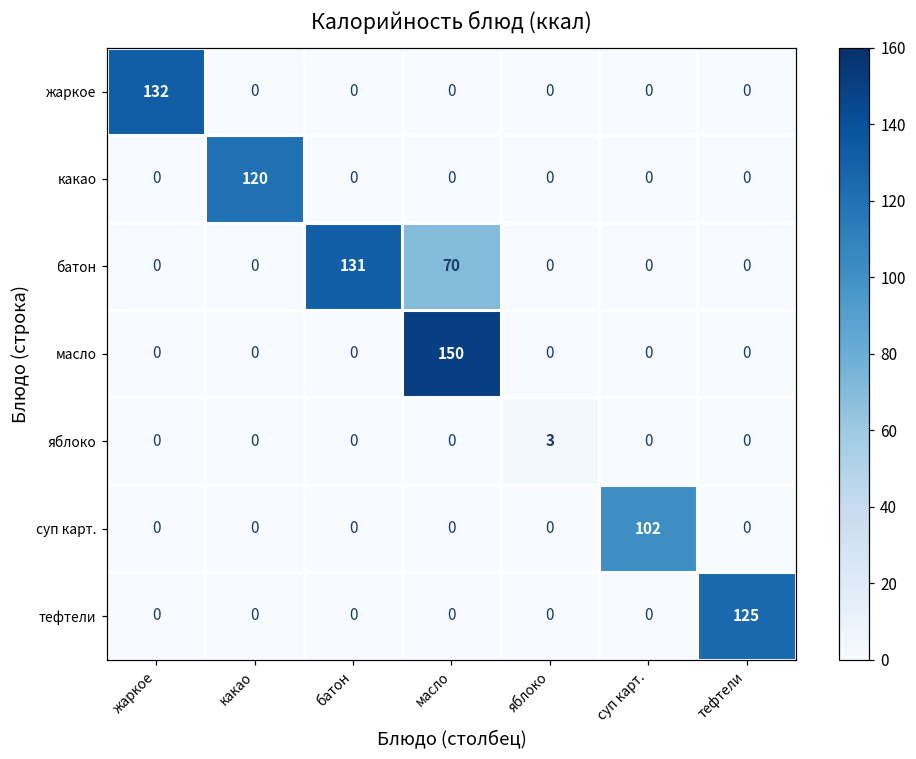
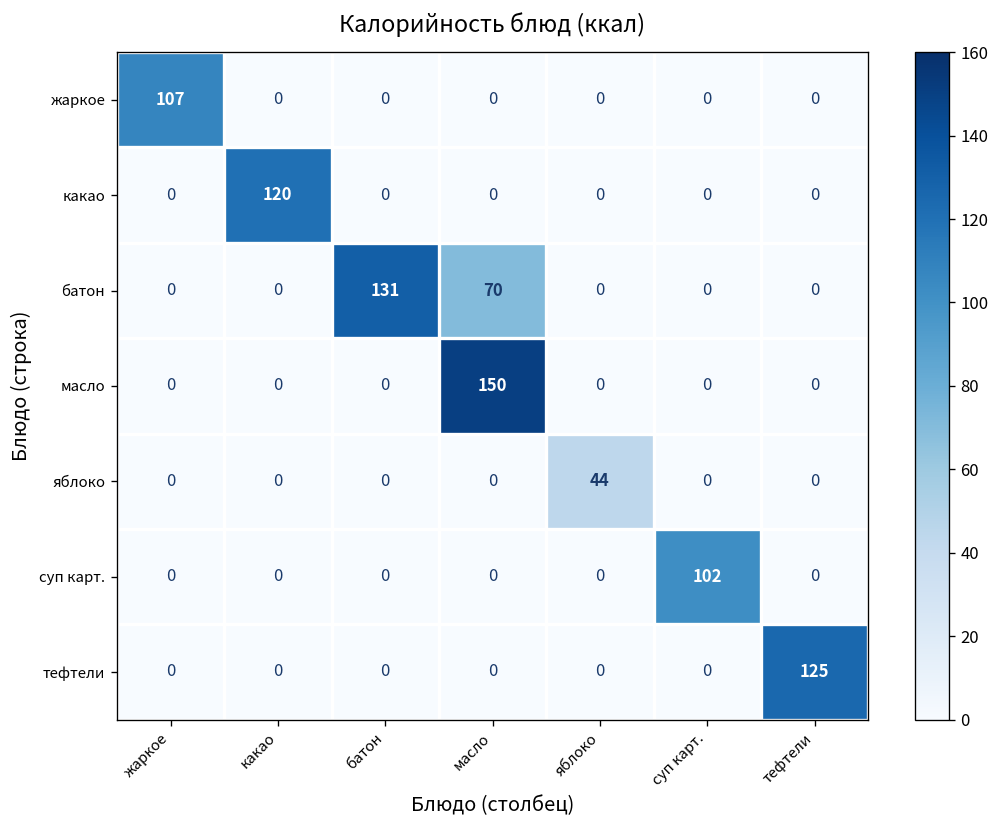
  {
    "жаркое": {
-     "жаркое": 132,
+     "жаркое": 107,
      "какао": 0,
      "батон": 0,
      "масло": 0,
      "яблоко": 0,
      "суп карт.": 0,
      "тефтели": 0
    },
    "какао": {
      "жаркое": 0,
      "какао": 120,
      "батон": 0,
      "масло": 0,
      "яблоко": 0,
      "суп карт.": 0,
      "тефтели": 0
    },
    "батон": {
      "жаркое": 0,
      "какао": 0,
      "батон": 131,
      "масло": 70,
      "яблоко": 0,
      "суп карт.": 0,
      "тефтели": 0
    },
    "масло": {
      "жаркое": 0,
      "какао": 0,
      "батон": 0,
      "масло": 150,
      "яблоко": 0,
      "суп карт.": 0,
      "тефтели": 0
    },
    "яблоко": {
      "жаркое": 0,
      "какао": 0,
      "батон": 0,
      "масло": 0,
-     "яблоко": 3,
+     "яблоко": 44,
      "суп карт.": 0,
      "тефтели": 0
    },
    "суп карт.": {
      "жаркое": 0,
      "какао": 0,
      "батон": 0,
      "масло": 0,
      "яблоко": 0,
      "суп карт.": 102,
      "тефтели": 0
    },
    "тефтели": {
      "жаркое": 0,
      "какао": 0,
      "батон": 0,
      "масло": 0,
      "яблоко": 0,
      "суп карт.": 0,
      "тефтели": 125
    }
  }
